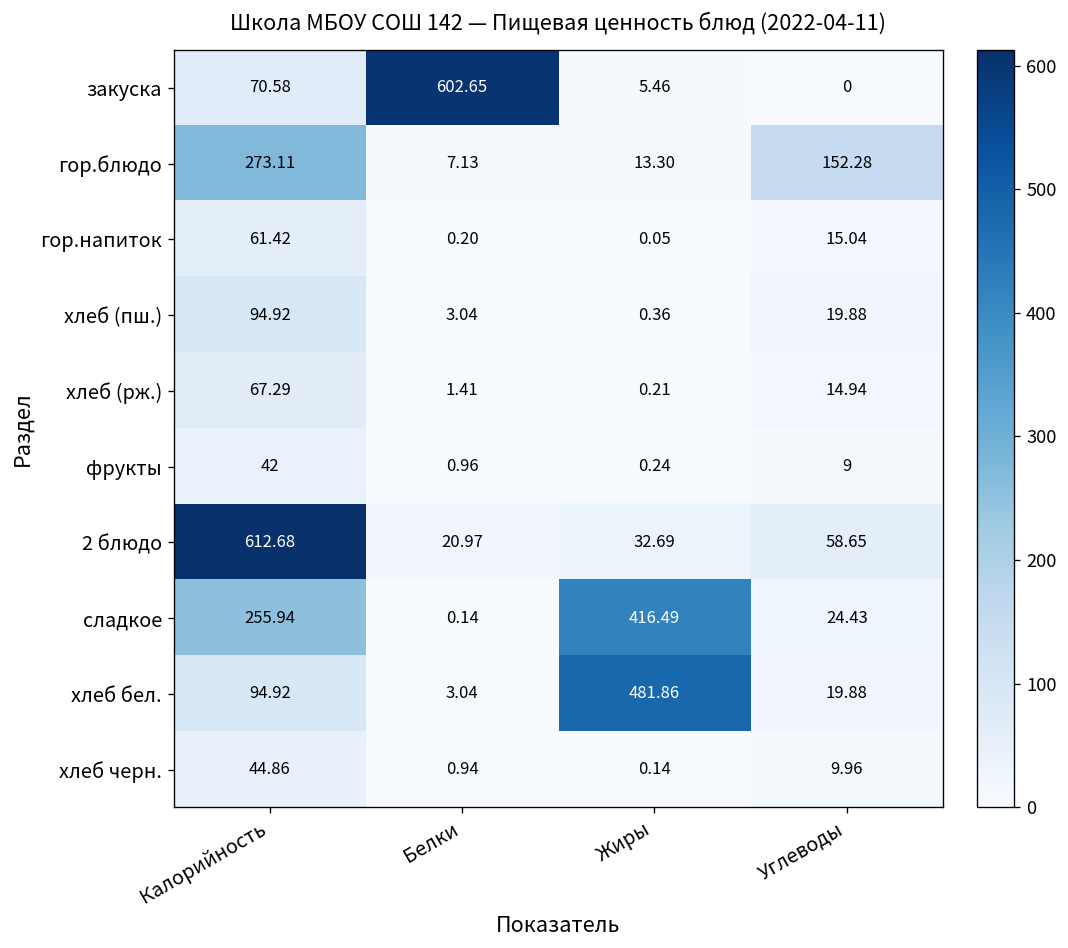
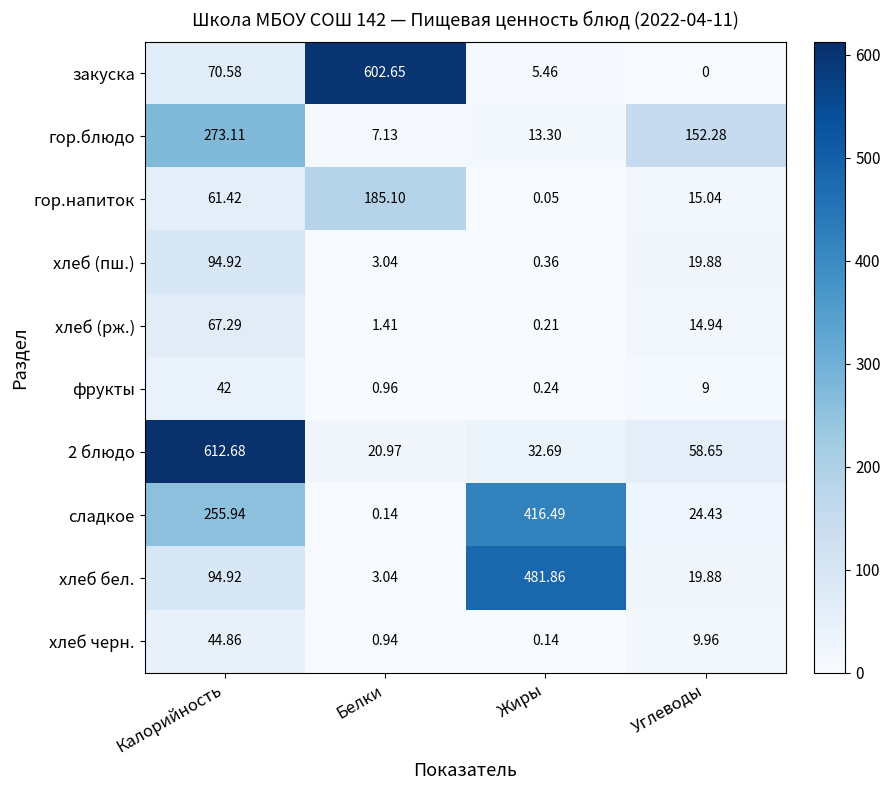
  {
    "закуска": {
      "Калорийность": 70.58,
      "Белки": 602.65,
      "Жиры": 5.46,
      "Углеводы": 0
    },
    "гор.блюдо": {
      "Калорийность": 273.11,
      "Белки": 7.13,
      "Жиры": 13.30,
      "Углеводы": 152.28
    },
    "гор.напиток": {
      "Калорийность": 61.42,
-     "Белки": 0.20,
+     "Белки": 185.10,
      "Жиры": 0.05,
      "Углеводы": 15.04
    },
    "хлеб (пш.)": {
      "Калорийность": 94.92,
      "Белки": 3.04,
      "Жиры": 0.36,
      "Углеводы": 19.88
    },
    "хлеб (рж.)": {
      "Калорийность": 67.29,
      "Белки": 1.41,
      "Жиры": 0.21,
      "Углеводы": 14.94
    },
    "фрукты": {
      "Калорийность": 42,
      "Белки": 0.96,
      "Жиры": 0.24,
      "Углеводы": 9
    },
    "2 блюдо": {
      "Калорийность": 612.68,
      "Белки": 20.97,
      "Жиры": 32.69,
      "Углеводы": 58.65
    },
    "сладкое": {
      "Калорийность": 255.94,
      "Белки": 0.14,
      "Жиры": 416.49,
      "Углеводы": 24.43
    },
    "хлеб бел.": {
      "Калорийность": 94.92,
      "Белки": 3.04,
      "Жиры": 481.86,
      "Углеводы": 19.88
    },
    "хлеб черн.": {
      "Калорийность": 44.86,
      "Белки": 0.94,
      "Жиры": 0.14,
      "Углеводы": 9.96
    }
  }
